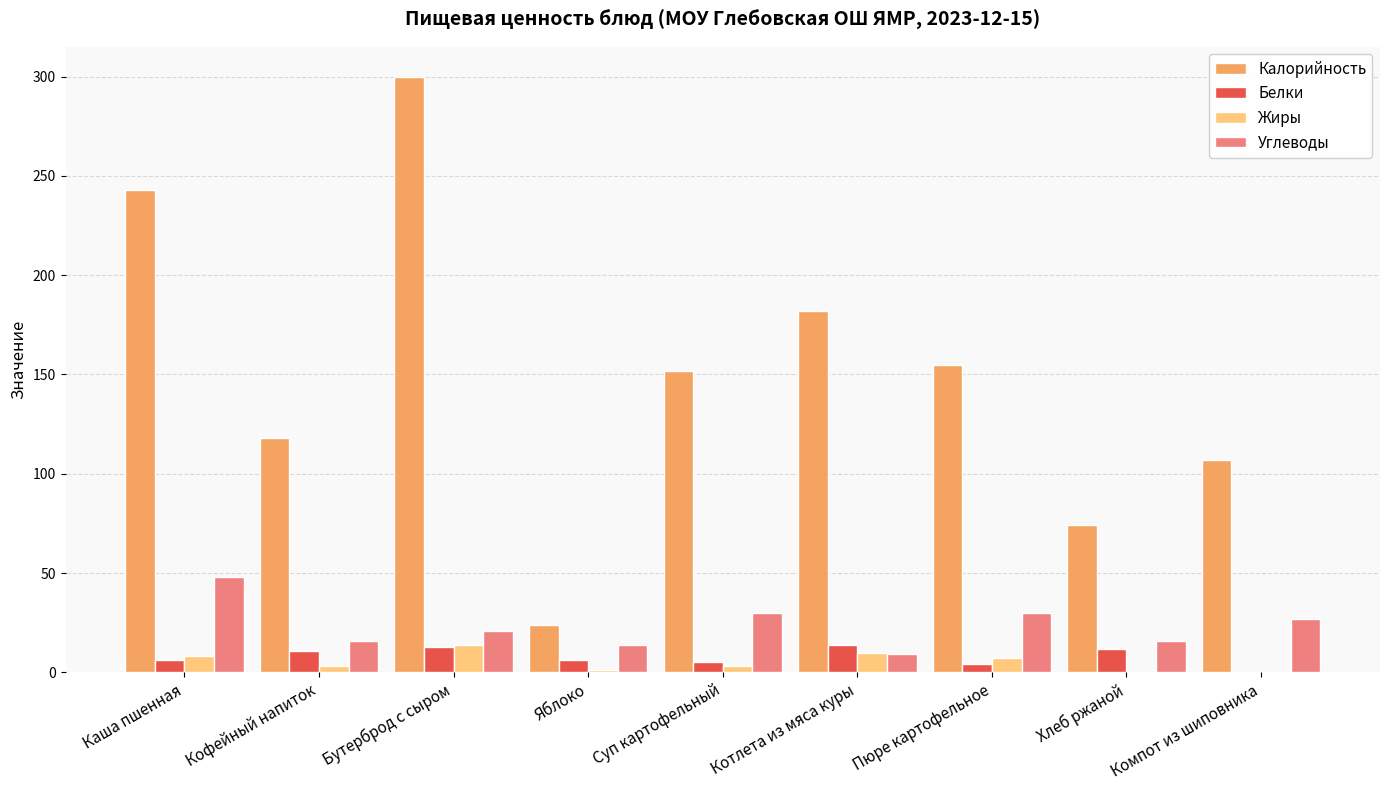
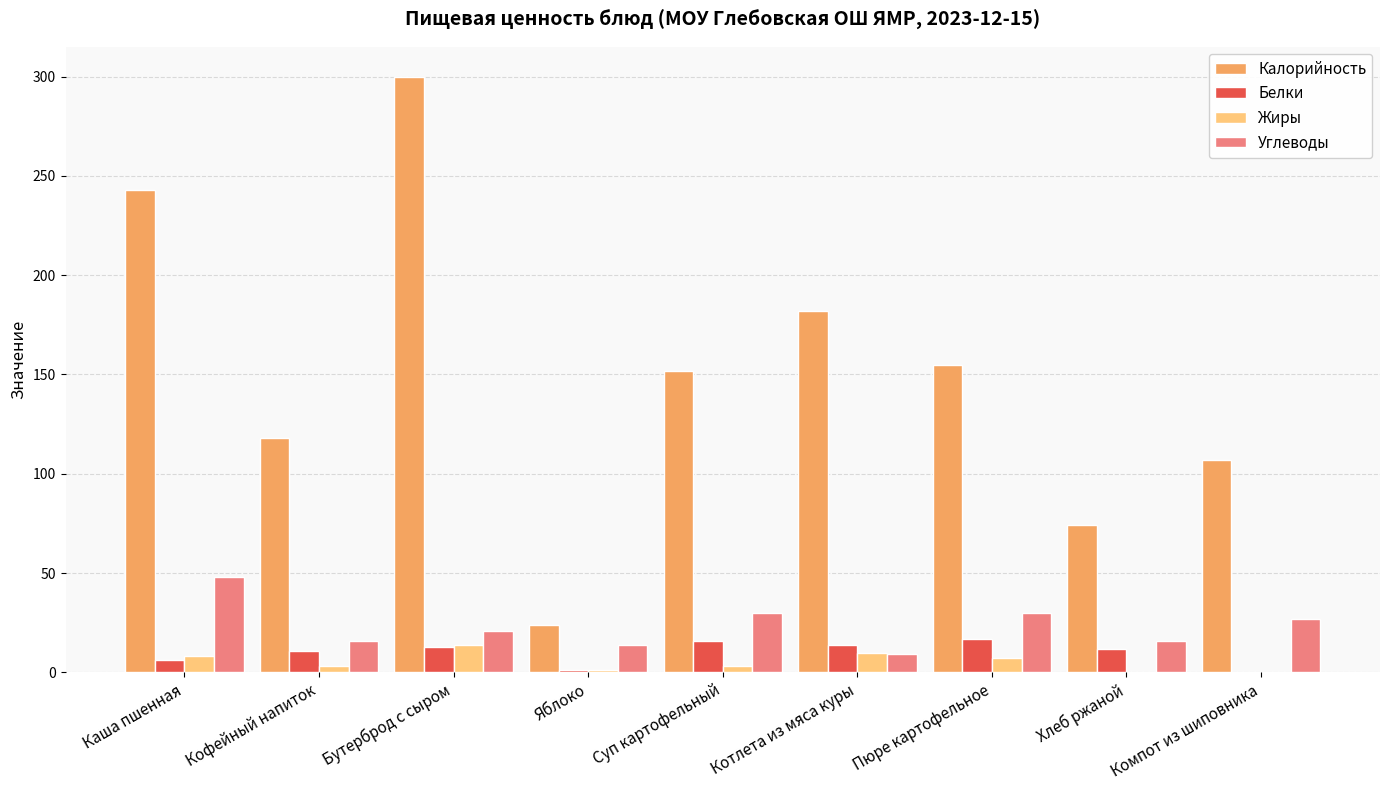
  {
    "Белки": {
      "Каша пшенная": 6,
      "Кофейный напиток": 11,
      "Бутерброд с сыром": 13,
-     "Яблоко": 6,
-     "Суп картофельный": 5,
+     "Яблоко": 1,
+     "Суп картофельный": 16,
      "Котлета из мяса куры": 14,
-     "Пюре картофельное": 4,
+     "Пюре картофельное": 17,
      "Хлеб ржаной": 12,
      "Компот из шиповника": 0
    }
  }
